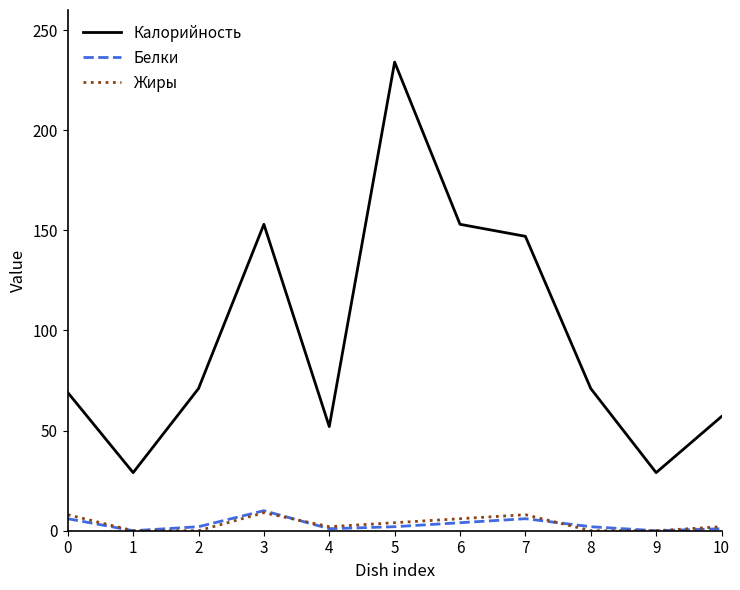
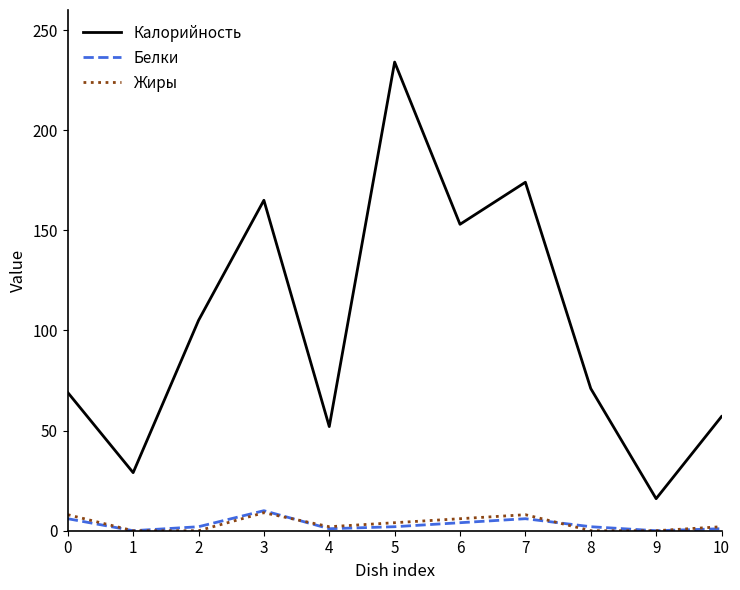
  {
    "Калорийность": {
      "0": 69,
      "1": 29,
-     "2": 71,
-     "3": 153,
+     "2": 105,
+     "3": 165,
      "4": 52,
      "5": 234,
      "6": 153,
-     "7": 147,
+     "7": 174,
      "8": 71,
-     "9": 29,
+     "9": 16,
      "10": 57
    },
    "Белки": {
      "0": 6,
      "2": 2,
      "5": 2,
      "6": 4,
      "7": 6,
      "8": 2
    },
    "Жиры": {
      "0": 8,
      "2": 0,
      "5": 4,
      "6": 6,
      "7": 8,
      "8": 0
    }
  }
